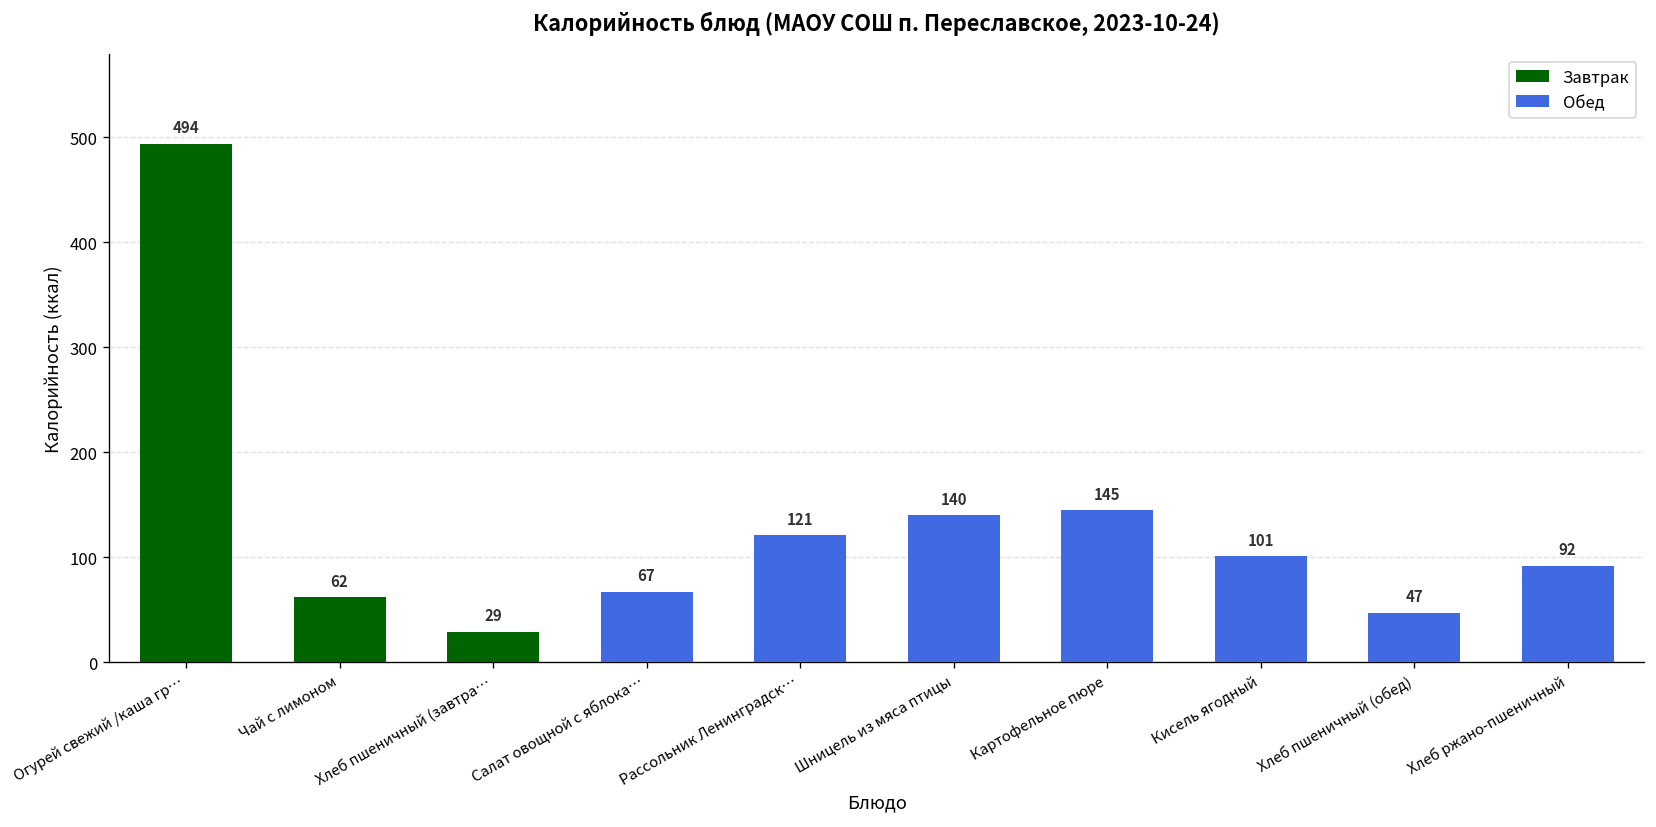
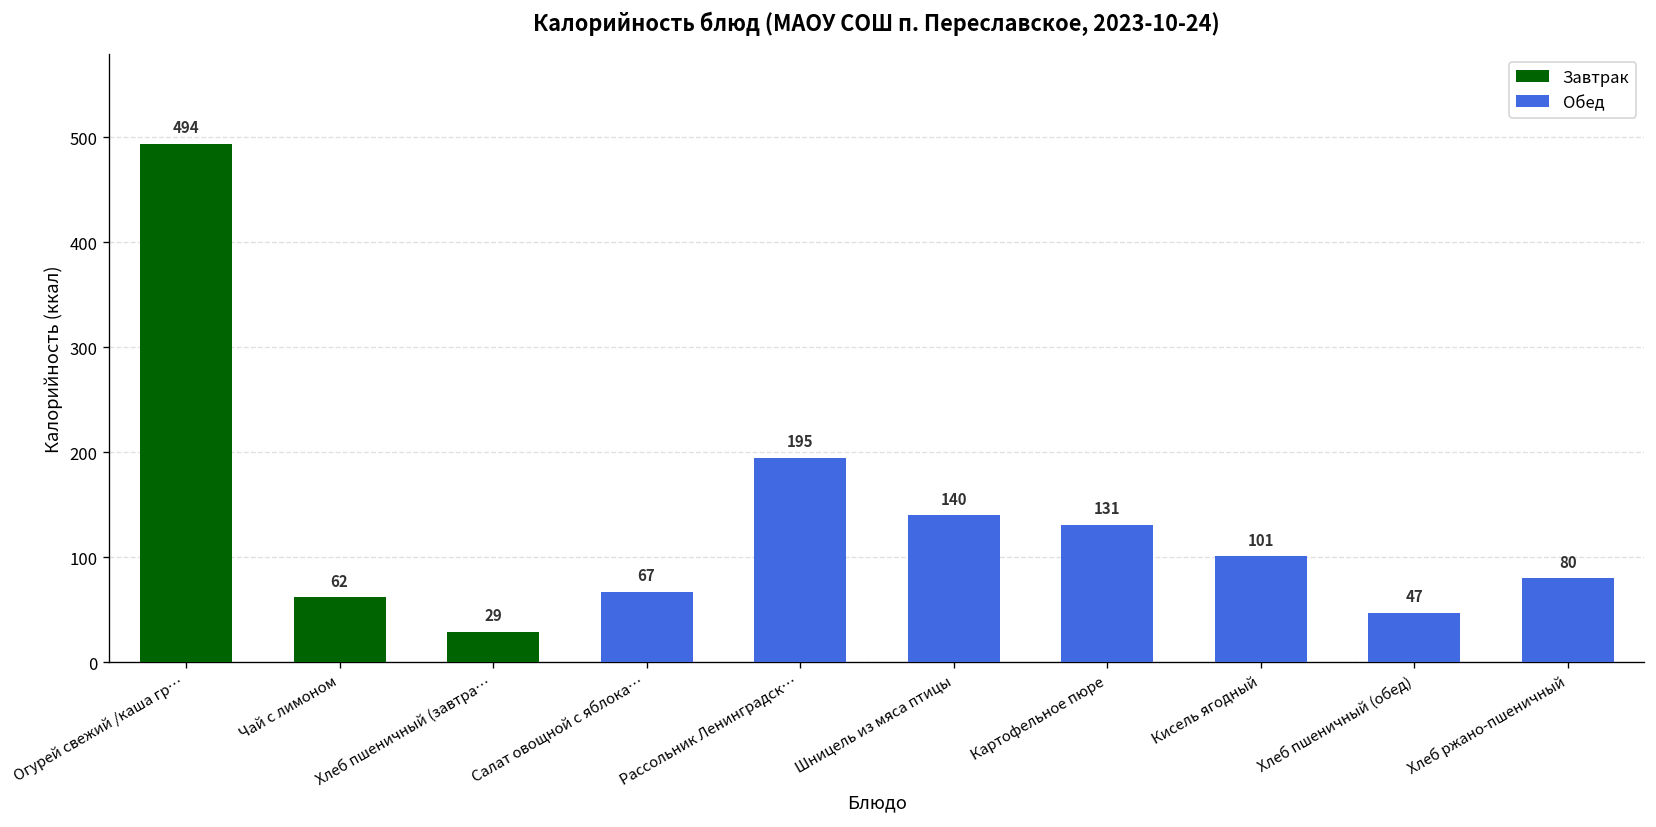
  {
    "Огурей свежий /каша гр…": 494,
    "Чай с лимоном": 62,
    "Хлеб пшеничный (завтра…": 29,
    "Салат овощной с яблока…": 67,
-   "Рассольник Ленинградск…": 121,
+   "Рассольник Ленинградск…": 195,
    "Шницель из мяса птицы": 140,
-   "Картофельное пюре": 145,
+   "Картофельное пюре": 131,
    "Кисель ягодный": 101,
    "Хлеб пшеничный (обед)": 47,
-   "Хлеб ржано-пшеничный": 92
+   "Хлеб ржано-пшеничный": 80
  }
